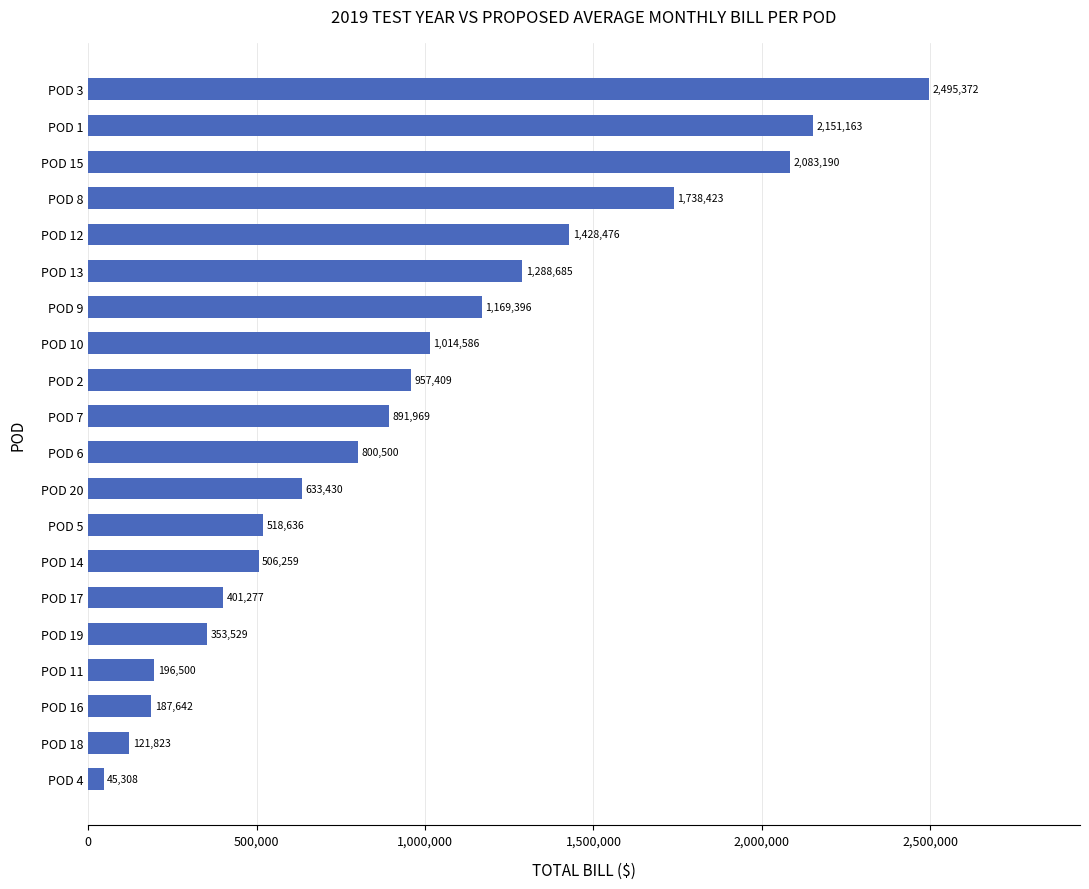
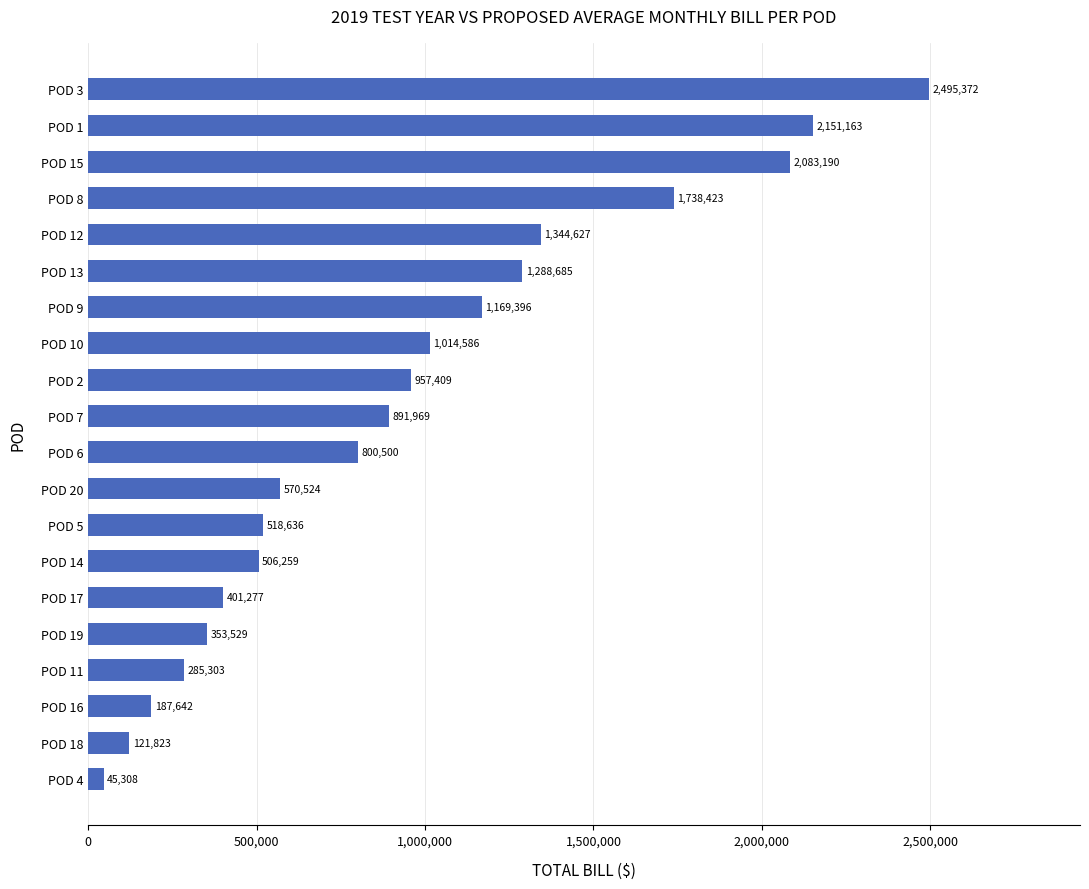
  {
    "POD 3": "2,495,372",
    "POD 1": "2,151,163",
    "POD 15": "2,083,190",
    "POD 8": "1,738,423",
-   "POD 12": "1,428,476",
+   "POD 12": "1,344,627",
    "POD 13": "1,288,685",
    "POD 9": "1,169,396",
    "POD 10": "1,014,586",
    "POD 2": "957,409",
    "POD 7": "891,969",
    "POD 6": "800,500",
-   "POD 20": "633,430",
+   "POD 20": "570,524",
    "POD 5": "518,636",
    "POD 14": "506,259",
    "POD 17": "401,277",
    "POD 19": "353,529",
-   "POD 11": "196,500",
+   "POD 11": "285,303",
    "POD 16": "187,642",
    "POD 18": "121,823",
    "POD 4": "45,308"
  }
